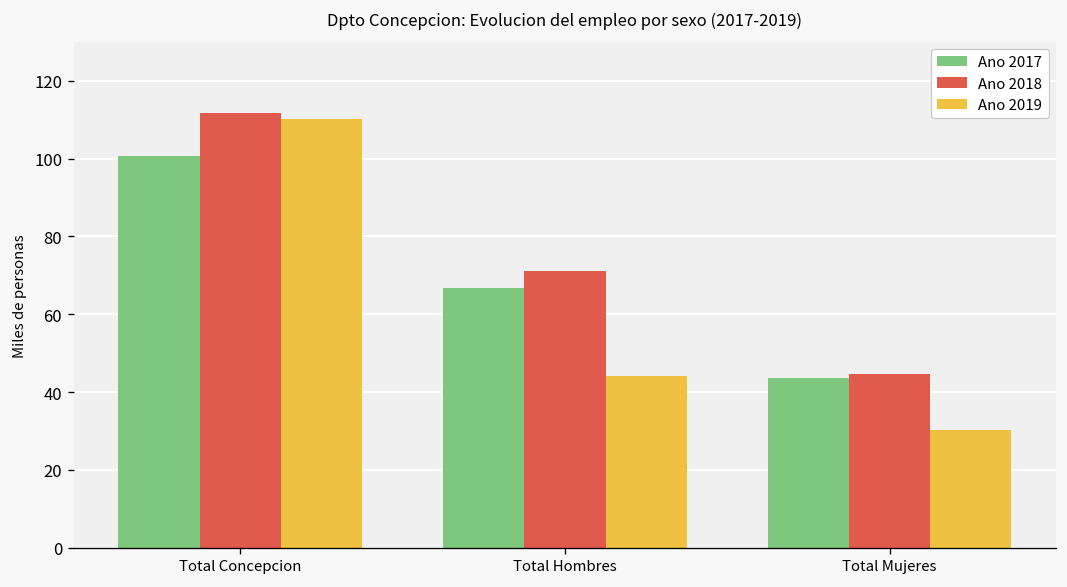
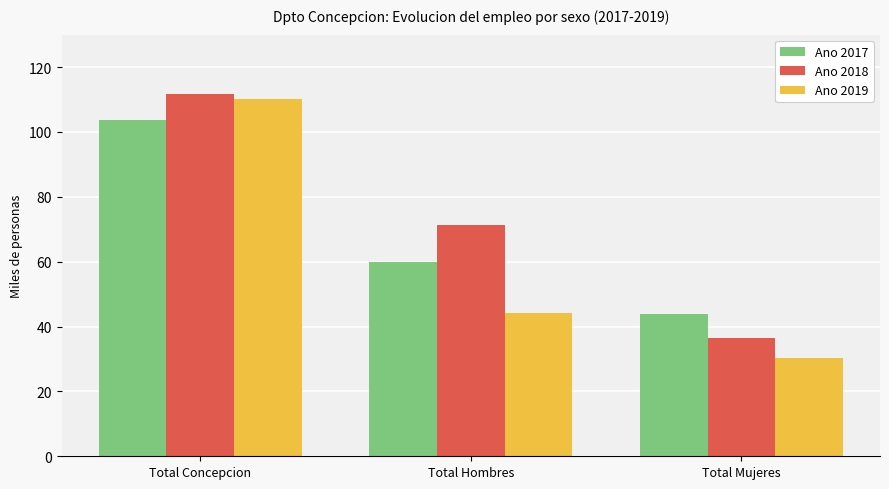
  {
    "Ano 2017": {
-     "Total Concepcion": 101,
-     "Total Hombres": 67,
+     "Total Concepcion": 104,
+     "Total Hombres": 60,
      "Total Mujeres": 44
    },
    "Ano 2018": {
      "Total Concepcion": 112,
      "Total Hombres": 71,
-     "Total Mujeres": 45
+     "Total Mujeres": 36
    },
    "Ano 2019": {
      "Total Concepcion": 110,
      "Total Hombres": 44,
      "Total Mujeres": 30
    }
  }
